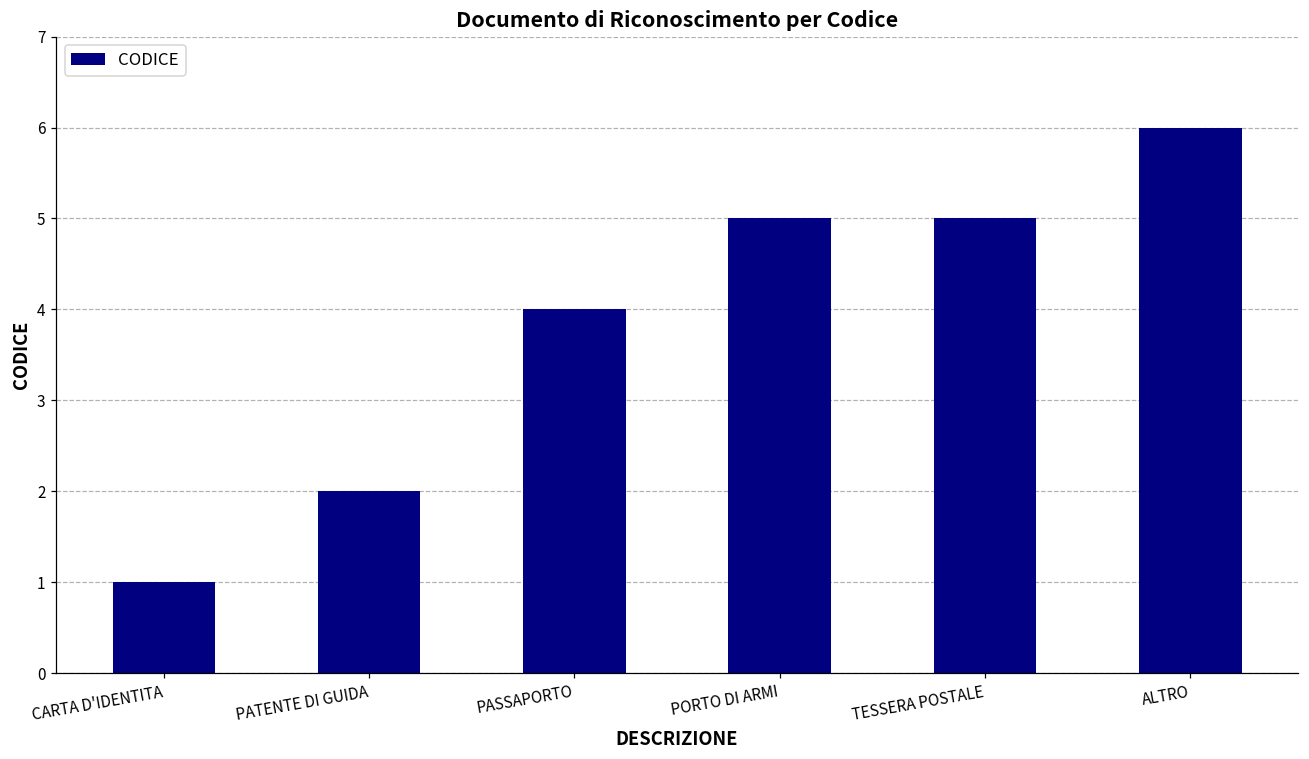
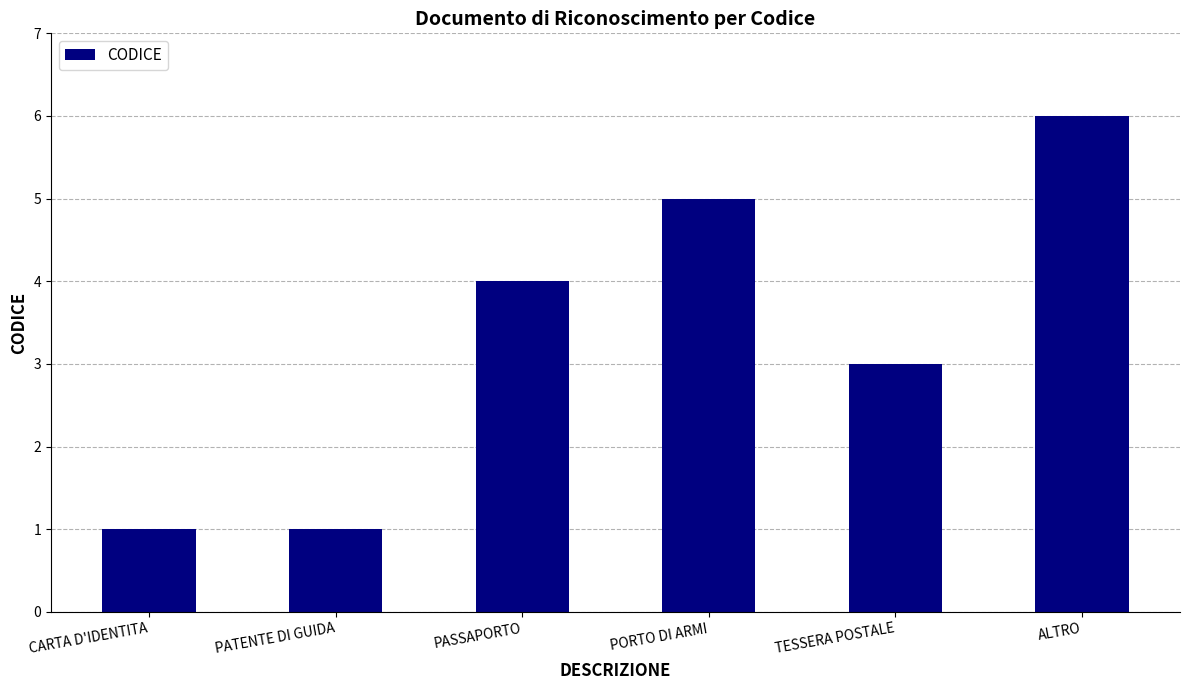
  {
    "CARTA D'IDENTITA": 1,
-   "PATENTE DI GUIDA": 2,
+   "PATENTE DI GUIDA": 1,
    "PASSAPORTO": 4,
    "PORTO DI ARMI": 5,
-   "TESSERA POSTALE": 5,
+   "TESSERA POSTALE": 3,
    "ALTRO": 6
  }
